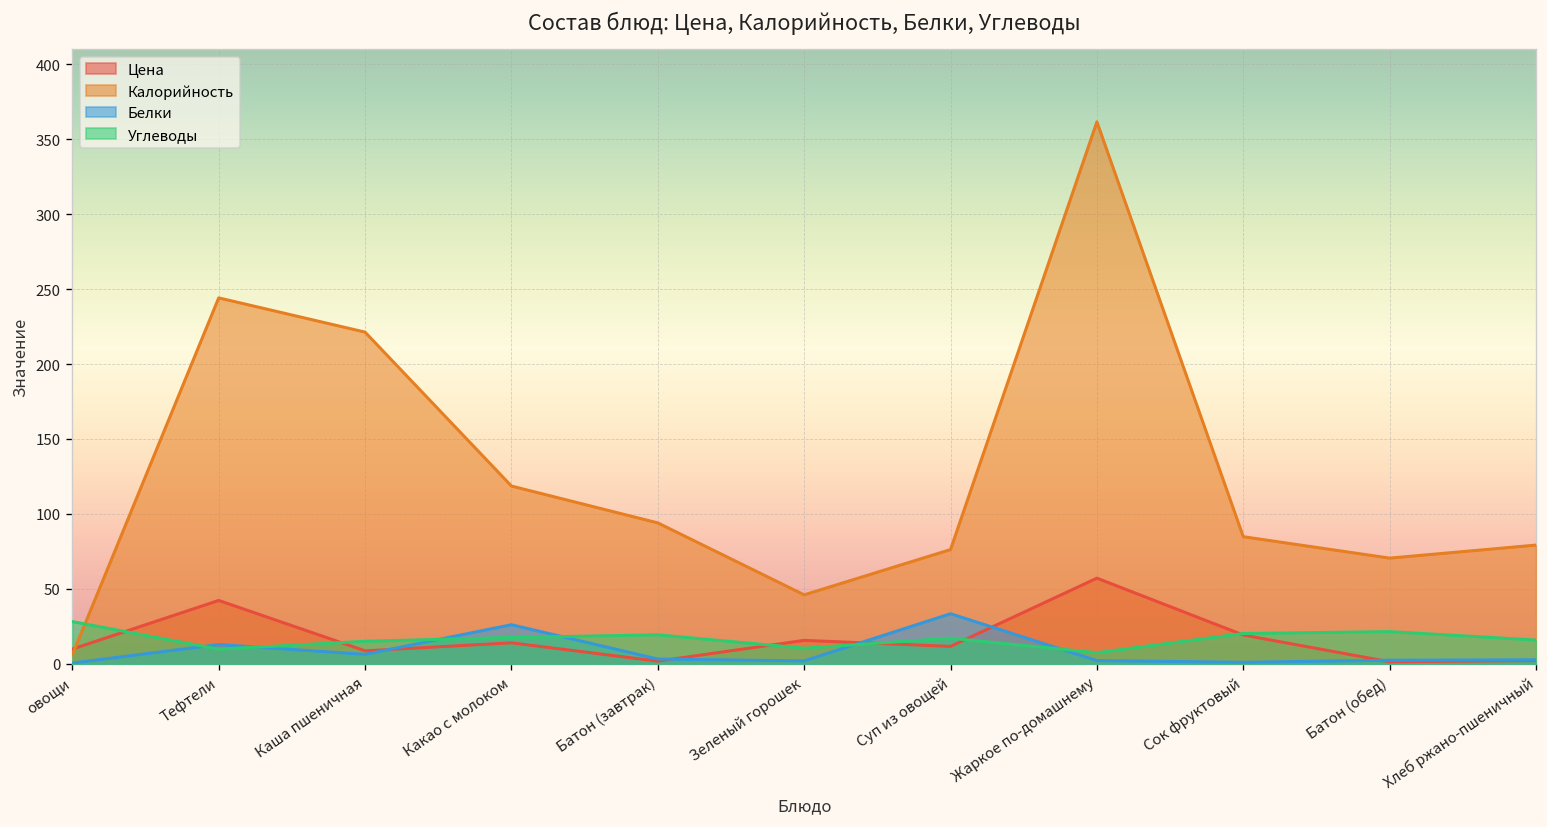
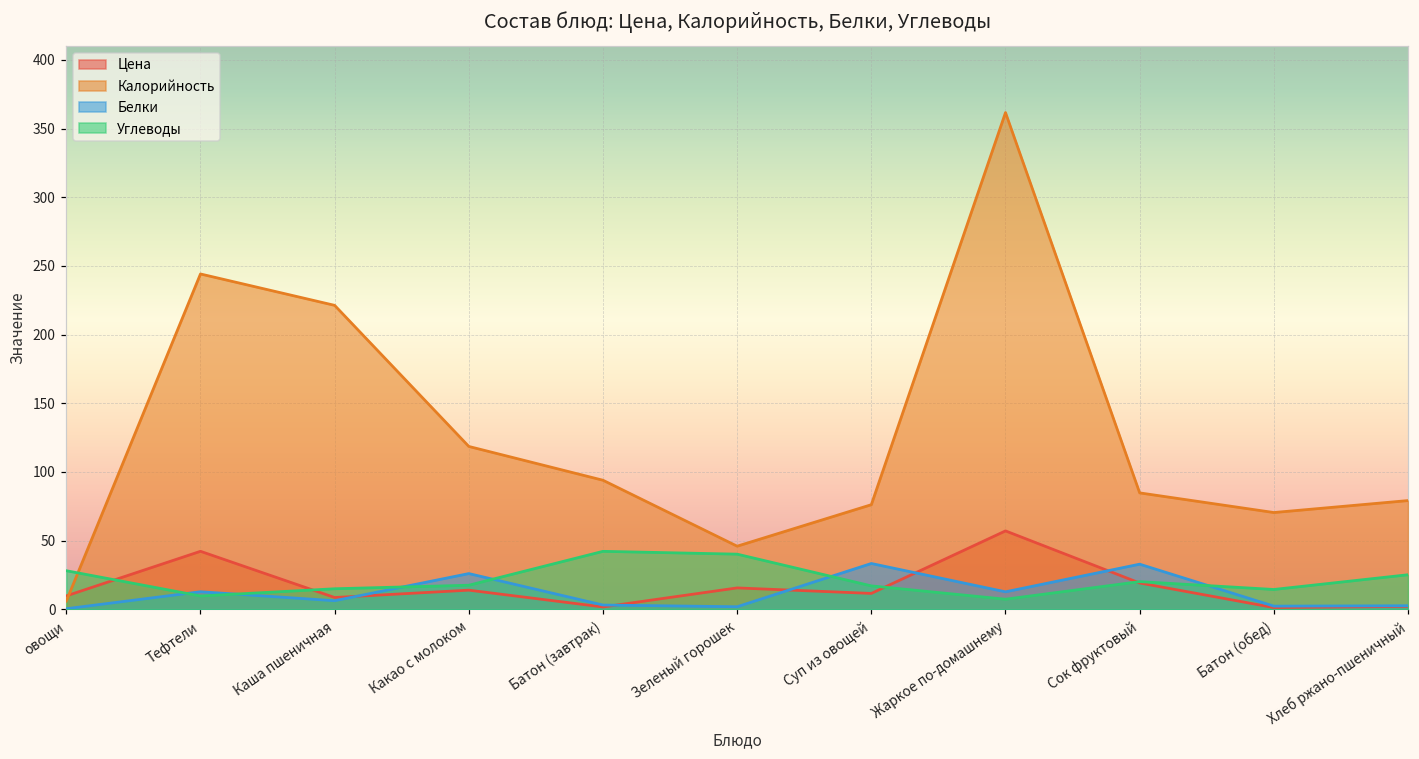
  {
    "Белки": {
      "овощи": 0,
      "Тефтели": 13,
      "Каша пшеничная": 6,
      "Какао с молоком": 26,
      "Зеленый горошек": 2,
      "Суп из овощей": 33,
-     "Жаркое по-домашнему": 2,
-     "Сок фруктовый": 1
+     "Жаркое по-домашнему": 13,
+     "Сок фруктовый": 33
    },
    "Углеводы": {
      "овощи": 28,
      "Тефтели": 10,
      "Каша пшеничная": 15,
      "Какао с молоком": 18,
-     "Батон (завтрак)": 19,
-     "Зеленый горошек": 10,
+     "Батон (завтрак)": 42,
+     "Зеленый горошек": 40,
      "Суп из овощей": 17,
      "Жаркое по-домашнему": 7,
-     "Батон (обед)": 21,
-     "Хлеб ржано-пшеничный": 16
+     "Батон (обед)": 14,
+     "Хлеб ржано-пшеничный": 25
    }
  }
